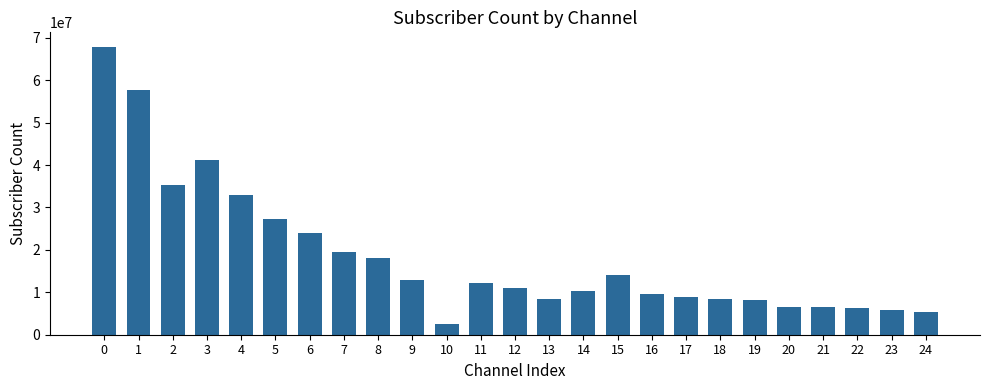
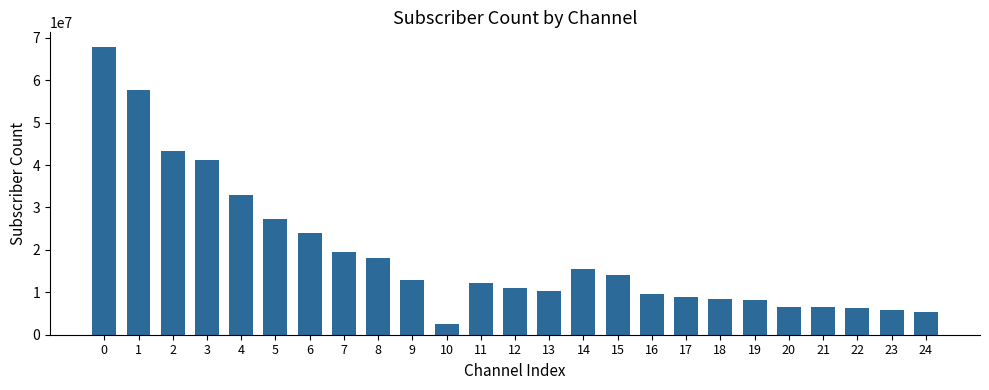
  {
    "0": 68000000,
    "1": 58000000,
-   "2": 35000000,
+   "2": 43000000,
    "3": 41000000,
    "4": 33000000,
    "5": 27000000,
    "6": 24000000,
    "7": 20000000,
    "8": 18000000,
    "9": 13000000,
    "10": 2000000,
    "11": 12000000,
    "12": 11000000,
-   "13": 8000000,
-   "14": 10000000,
+   "13": 10000000,
+   "14": 16000000,
    "15": 14000000,
    "16": 10000000,
    "17": 9000000,
    "18": 9000000,
    "19": 8000000,
    "20": 7000000,
    "21": 7000000,
    "22": 6000000,
    "23": 6000000,
    "24": 5000000
  }
